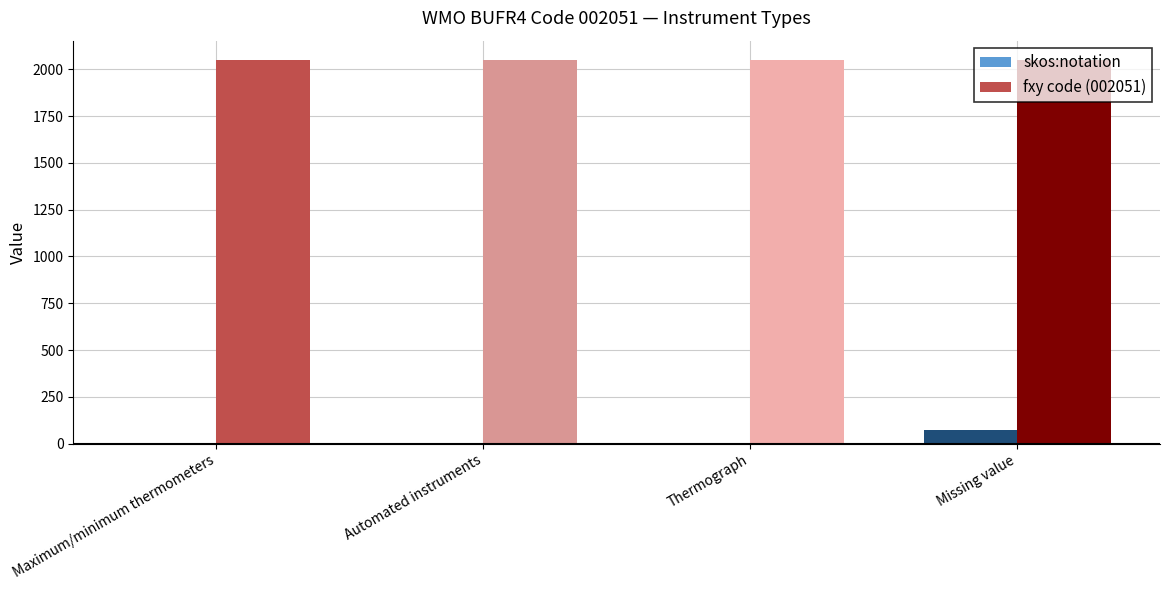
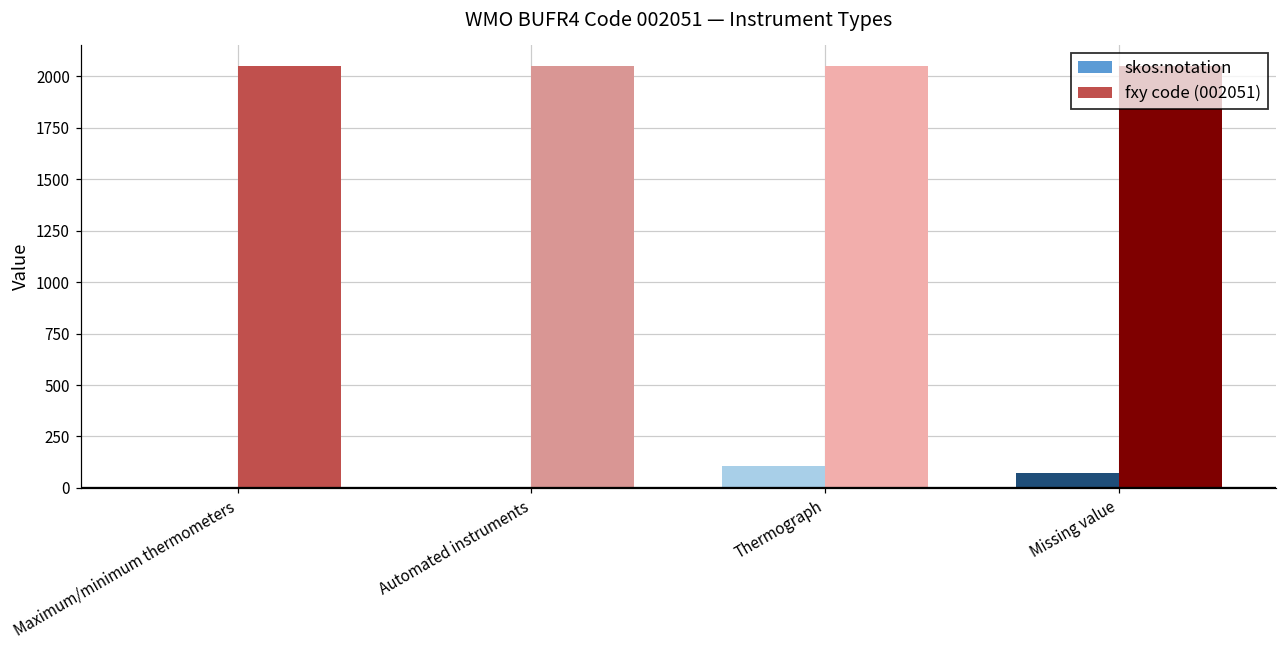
  {
    "skos:notation": {
-     "Thermograph": 0,
+     "Thermograph": 110,
      "Missing value": 70
    },
    "fxy code (002051)": {
      "Maximum/minimum thermometers": 2050,
      "Automated instruments": 2050,
      "Thermograph": 2050
    }
  }
